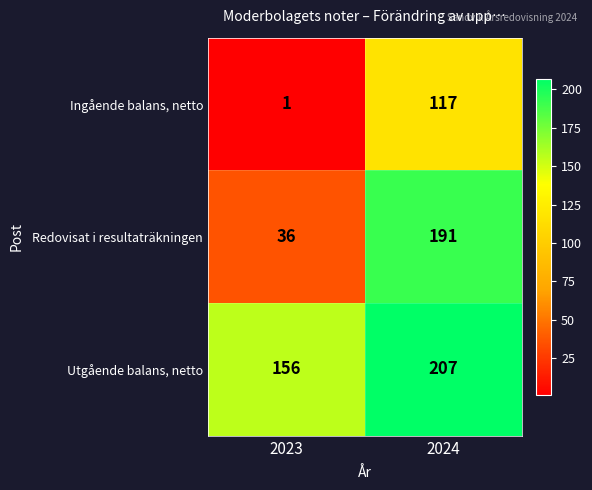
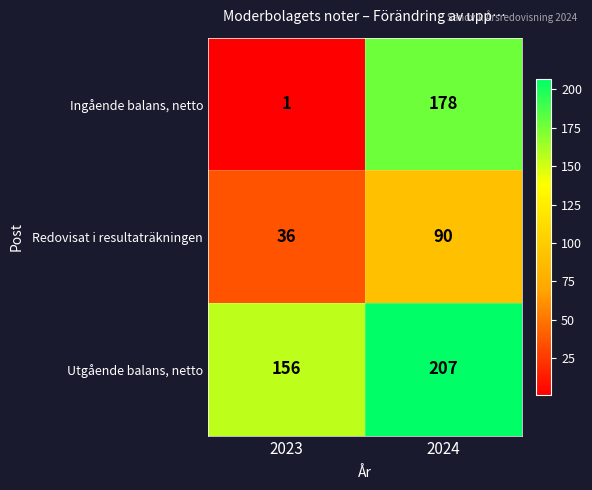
  {
    "Ingående balans, netto": {
      "2023": 1,
-     "2024": 117
+     "2024": 178
    },
    "Redovisat i resultaträkningen": {
      "2023": 36,
-     "2024": 191
+     "2024": 90
    },
    "Utgående balans, netto": {
      "2023": 156,
      "2024": 207
    }
  }
